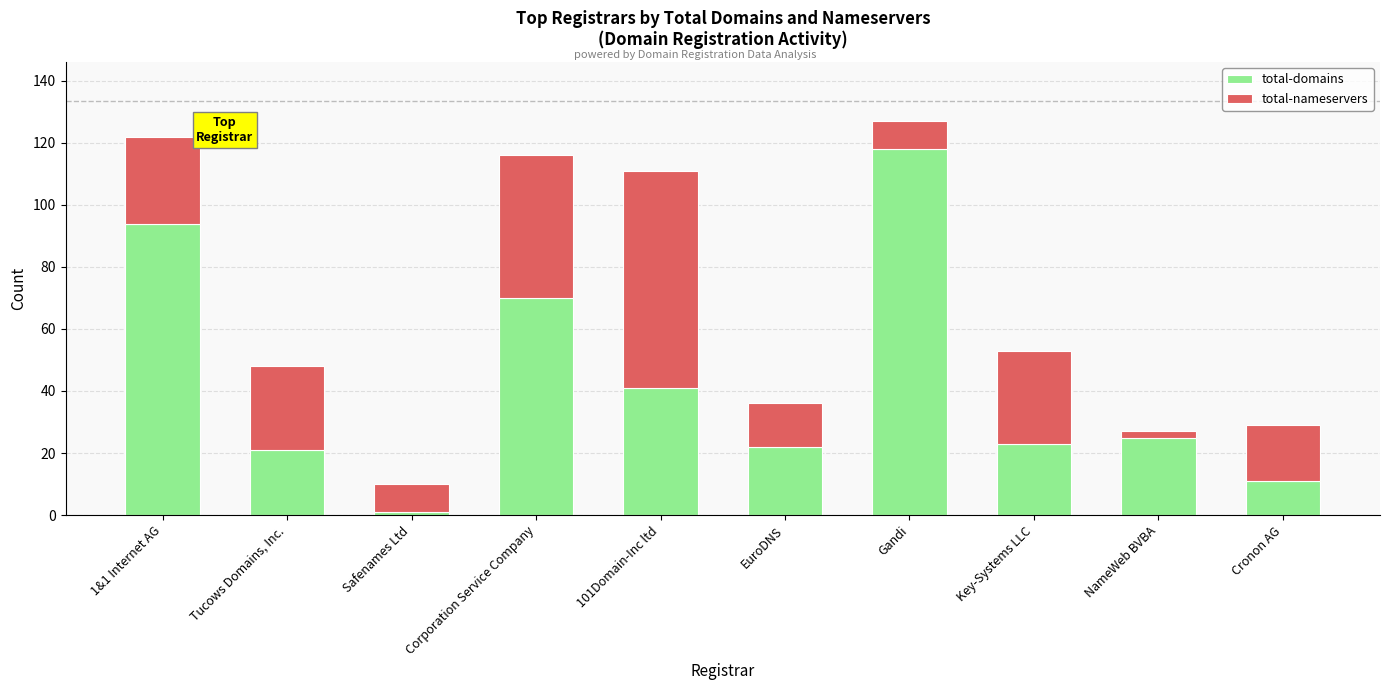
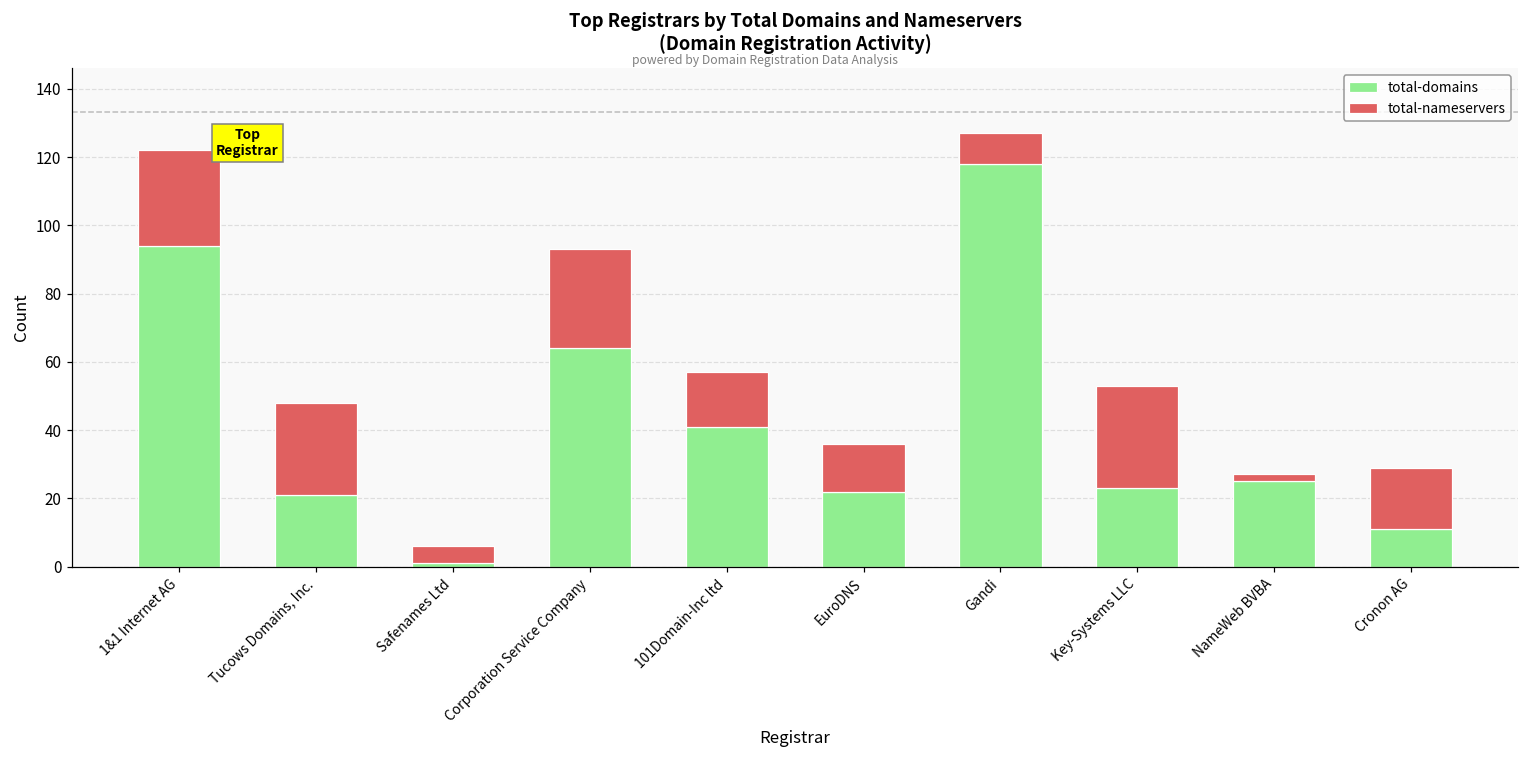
  {
    "total-domains": {
      "1&1 Internet AG": 94,
      "Tucows Domains, Inc.": 21,
      "Safenames Ltd": 1,
-     "Corporation Service Company": 70,
+     "Corporation Service Company": 64,
      "101Domain-Inc ltd": 41,
      "EuroDNS": 22,
      "Gandi": 118,
      "Key-Systems LLC": 23,
      "NameWeb BVBA": 25,
      "Cronon AG": 11
    },
    "total-nameservers": {
      "1&1 Internet AG": 28,
      "Tucows Domains, Inc.": 27,
-     "Safenames Ltd": 9,
-     "Corporation Service Company": 46,
-     "101Domain-Inc ltd": 70,
+     "Safenames Ltd": 5,
+     "Corporation Service Company": 29,
+     "101Domain-Inc ltd": 16,
      "EuroDNS": 14,
      "Gandi": 9,
      "Key-Systems LLC": 30,
      "NameWeb BVBA": 2,
      "Cronon AG": 18
    }
  }
